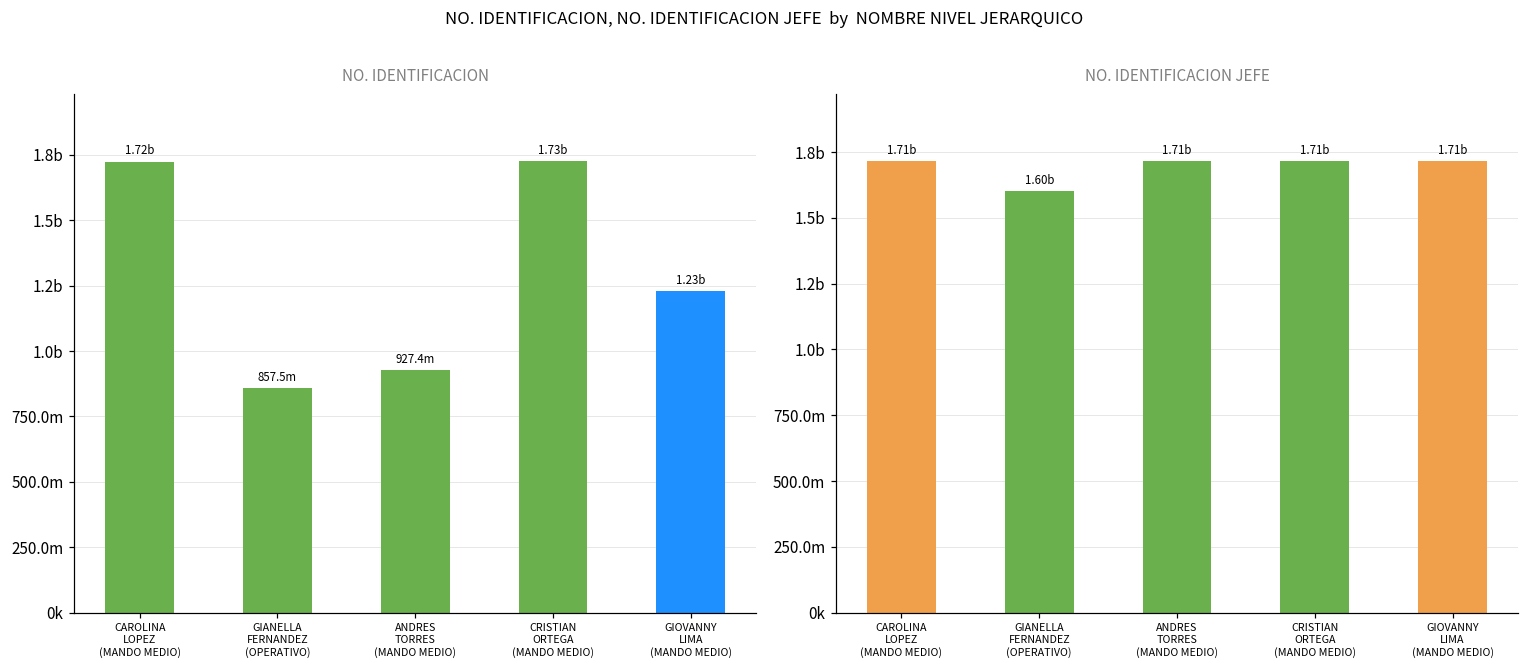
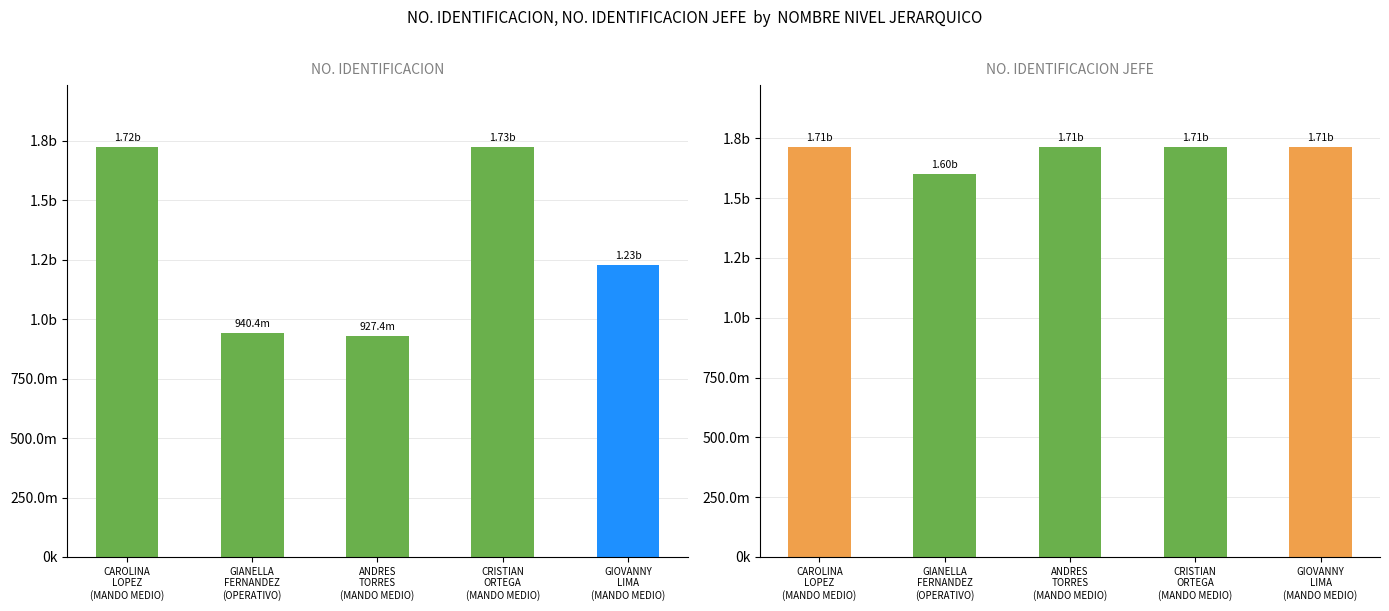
  {
    "NO. IDENTIFICACION": {
-     "GIANELLA FERNANDEZ (OPERATIVO)": "857.5m"
+     "GIANELLA FERNANDEZ (OPERATIVO)": "940.4m"
    }
  }
